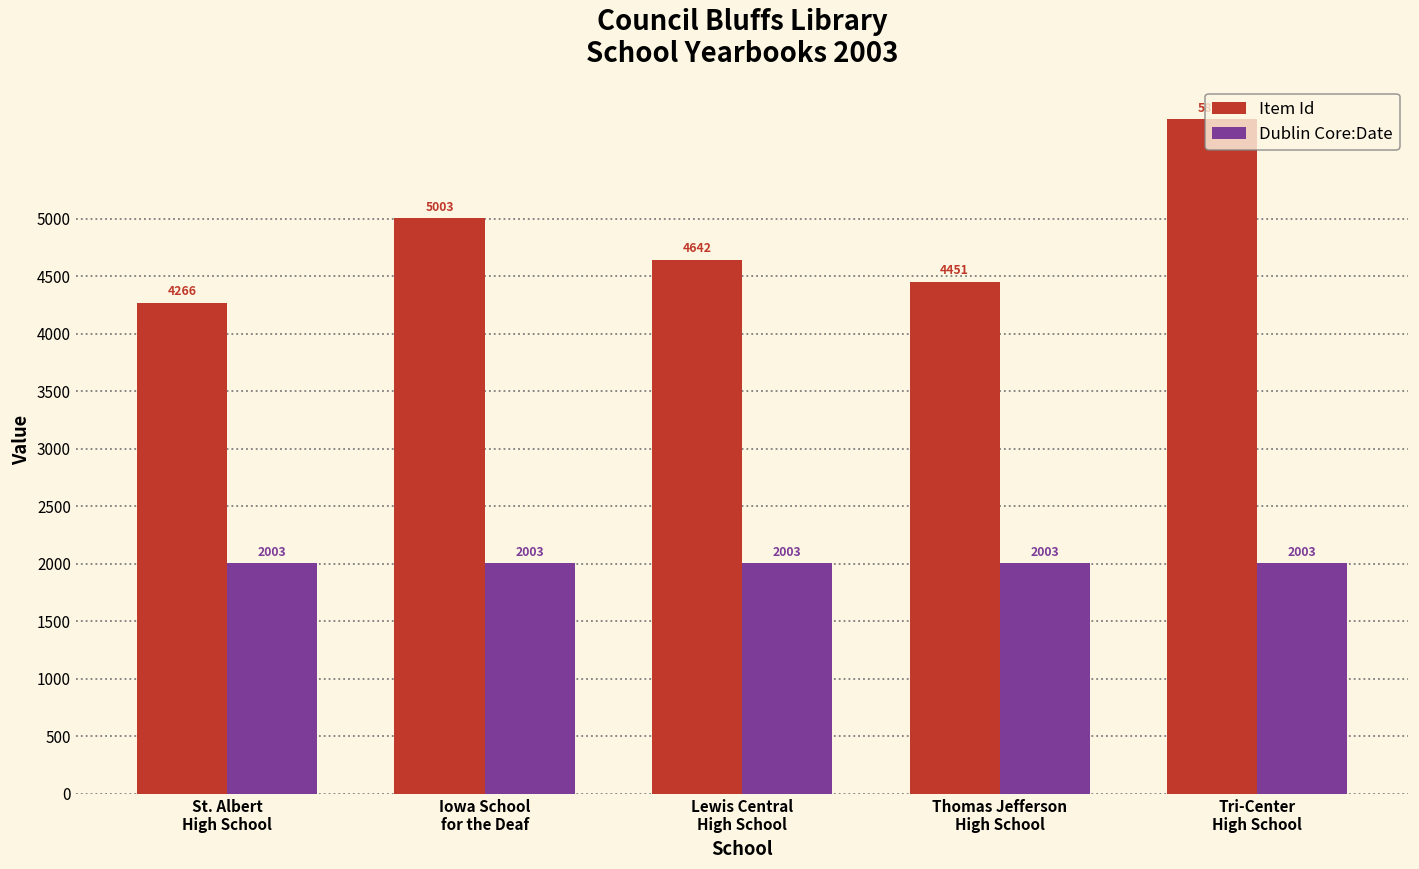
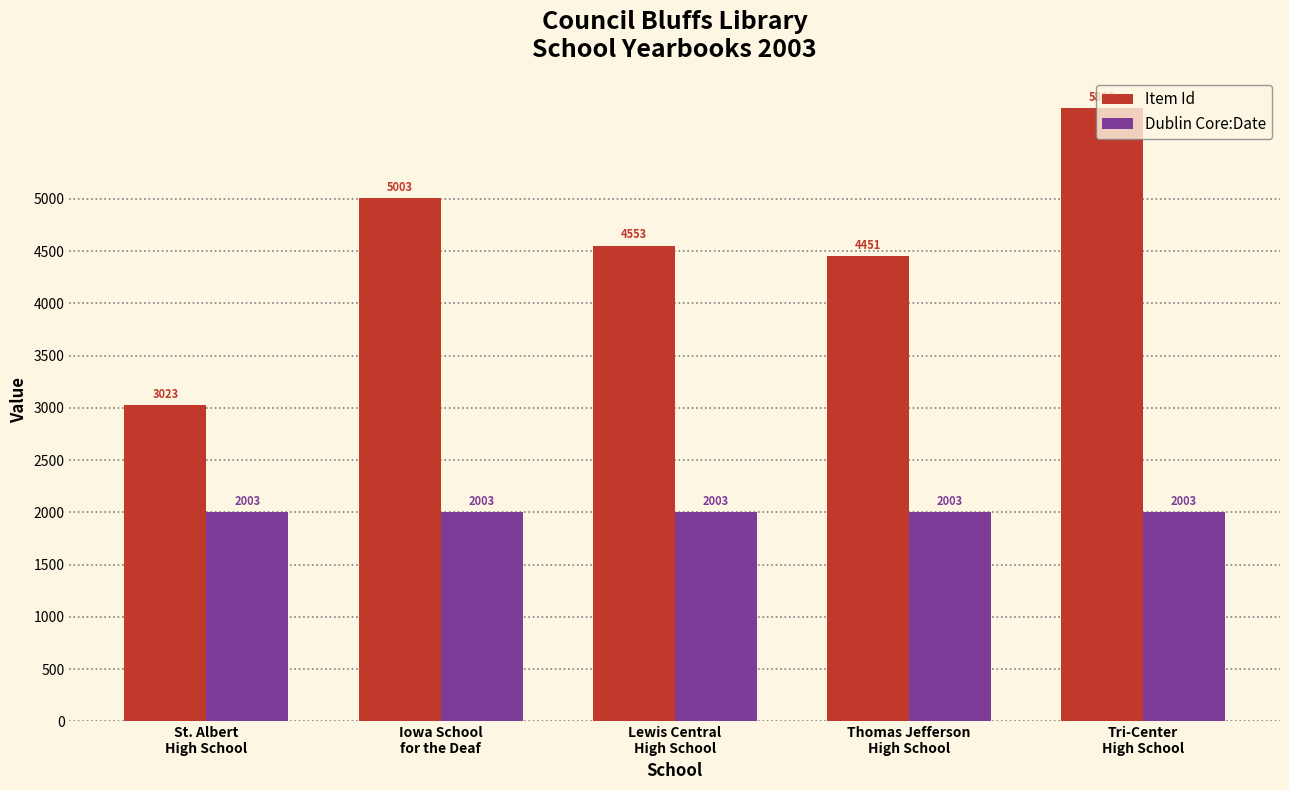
  {
    "Item Id": {
-     "St. Albert High School": 4266,
+     "St. Albert High School": 3023,
      "Iowa School for the Deaf": 5003,
-     "Lewis Central High School": 4642,
+     "Lewis Central High School": 4553,
      "Thomas Jefferson High School": 4451
    },
    "Dublin Core:Date": {
      "St. Albert High School": 2003,
      "Iowa School for the Deaf": 2003,
      "Lewis Central High School": 2003,
      "Thomas Jefferson High School": 2003,
      "Tri-Center High School": 2003
    }
  }
